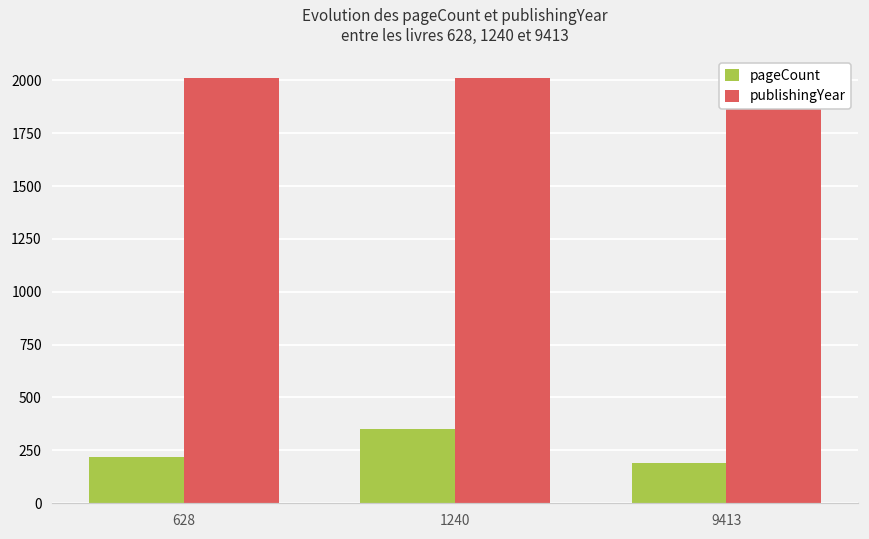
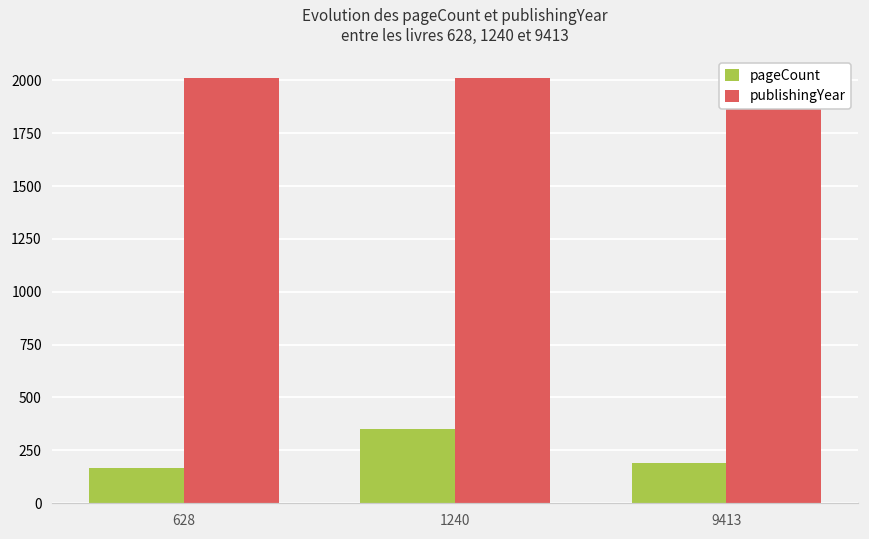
  {
    "pageCount": {
-     "628": 220,
+     "628": 170,
      "1240": 350,
      "9413": 190
    },
    "publishingYear": {
      "628": 2010,
      "1240": 2010
    }
  }
